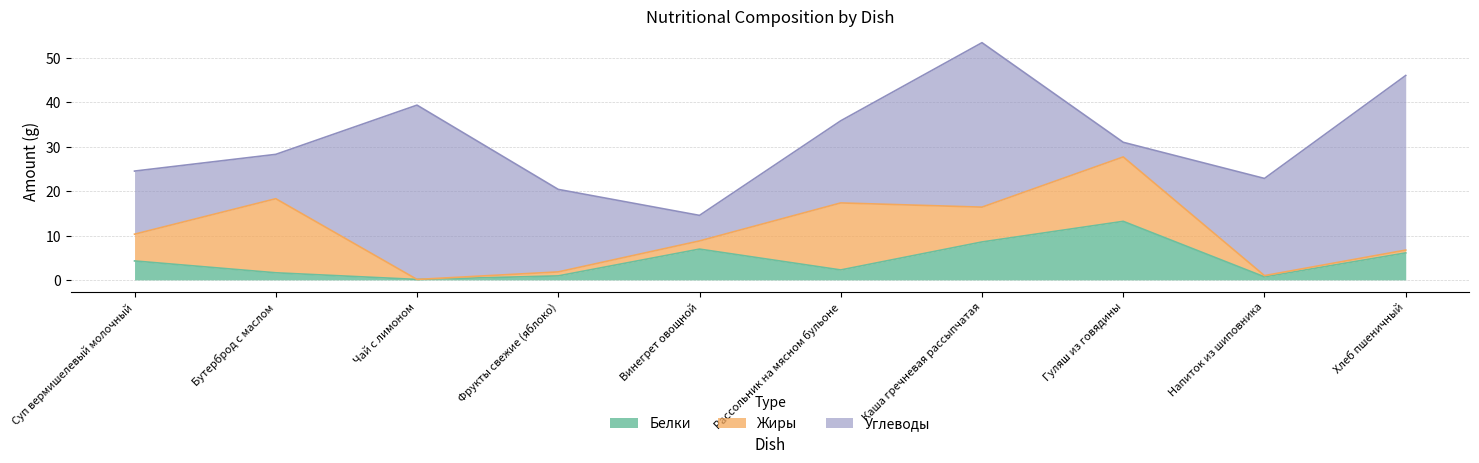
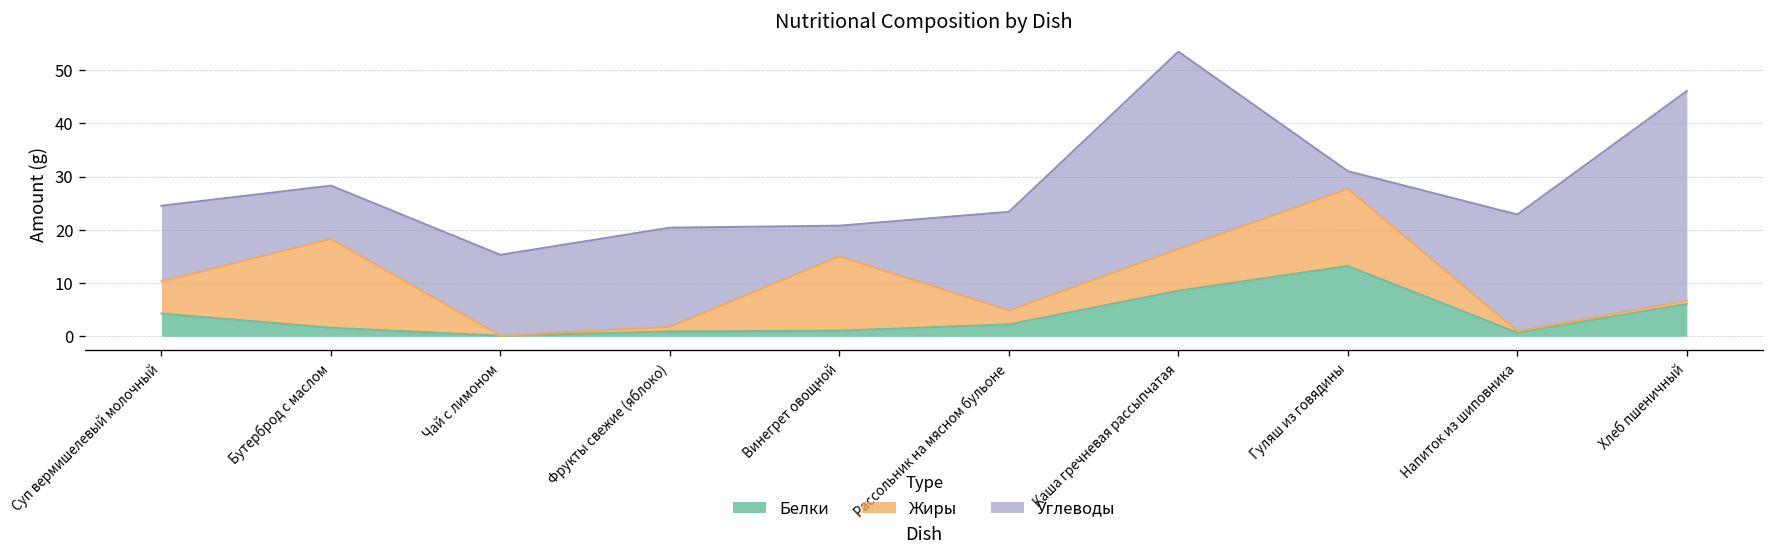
  {
    "Белки": {
      "Суп вермишелевый молочный": 4,
      "Бутерброд с маслом": 2,
      "Фрукты свежие (яблоко)": 1,
-     "Винегрет овощной": 7,
+     "Винегрет овощной": 1,
      "Рассольник на мясном бульоне": 2,
      "Каша гречневая рассыпчатая": 9,
      "Гуляш из говядины": 13,
      "Хлеб пшеничный": 6
    },
    "Жиры": {
      "Суп вермишелевый молочный": 6,
      "Бутерброд с маслом": 17,
      "Фрукты свежие (яблоко)": 1,
-     "Винегрет овощной": 2,
-     "Рассольник на мясном бульоне": 15,
+     "Винегрет овощной": 14,
+     "Рассольник на мясном бульоне": 3,
      "Каша гречневая рассыпчатая": 8,
      "Гуляш из говядины": 15,
      "Хлеб пшеничный": 1
    },
    "Углеводы": {
      "Суп вермишелевый молочный": 14,
      "Бутерброд с маслом": 10,
-     "Чай с лимоном": 39,
+     "Чай с лимоном": 15,
      "Фрукты свежие (яблоко)": 19,
      "Винегрет овощной": 6,
      "Рассольник на мясном бульоне": 19,
      "Каша гречневая рассыпчатая": 37,
      "Гуляш из говядины": 3,
      "Напиток из шиповника": 22,
      "Хлеб пшеничный": 39
    }
  }
